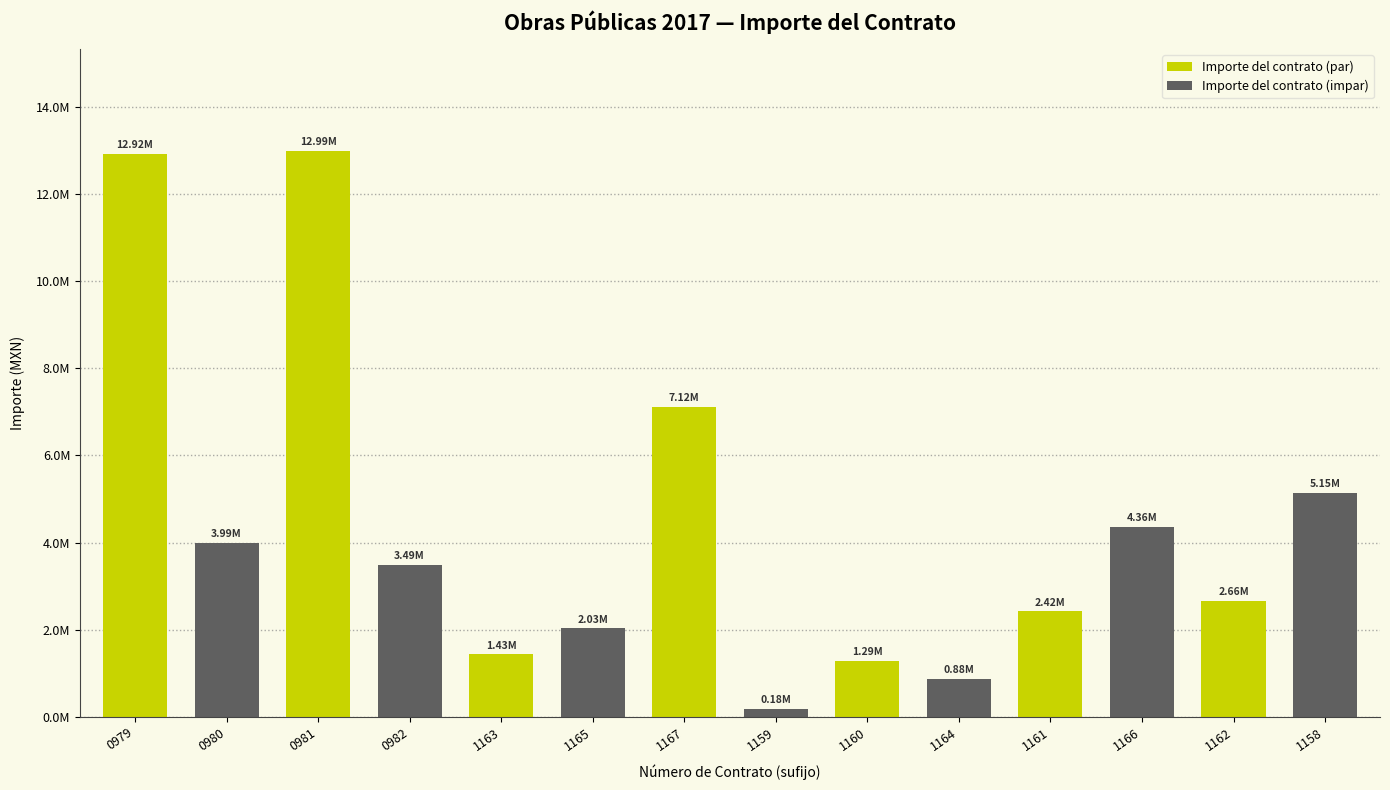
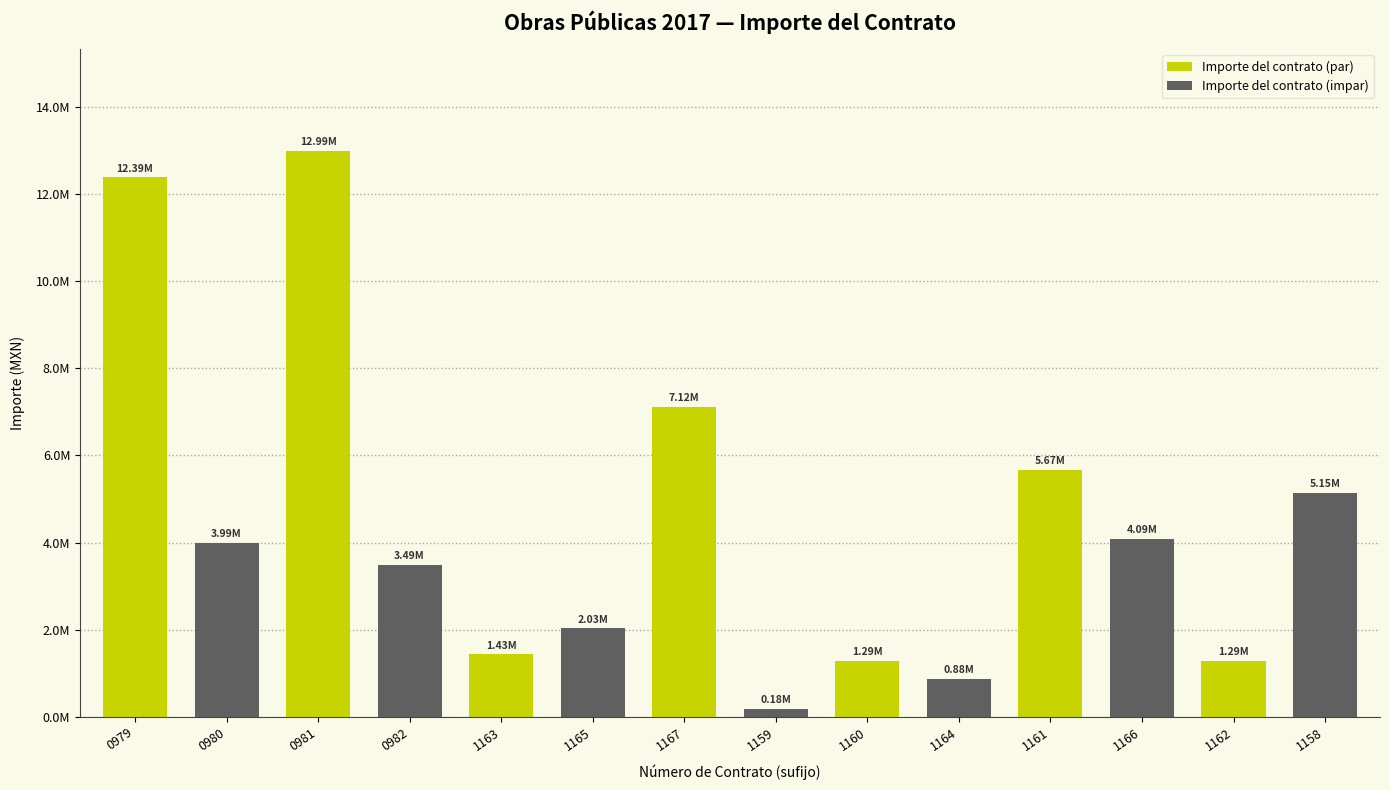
  {
-   "0979": "12.92M",
+   "0979": "12.39M",
    "0980": "3.99M",
    "0981": "12.99M",
    "0982": "3.49M",
    "1163": "1.43M",
    "1165": "2.03M",
    "1167": "7.12M",
    "1159": "0.18M",
    "1160": "1.29M",
    "1164": "0.88M",
-   "1161": "2.42M",
-   "1166": "4.36M",
-   "1162": "2.66M",
+   "1161": "5.67M",
+   "1166": "4.09M",
+   "1162": "1.29M",
    "1158": "5.15M"
  }
